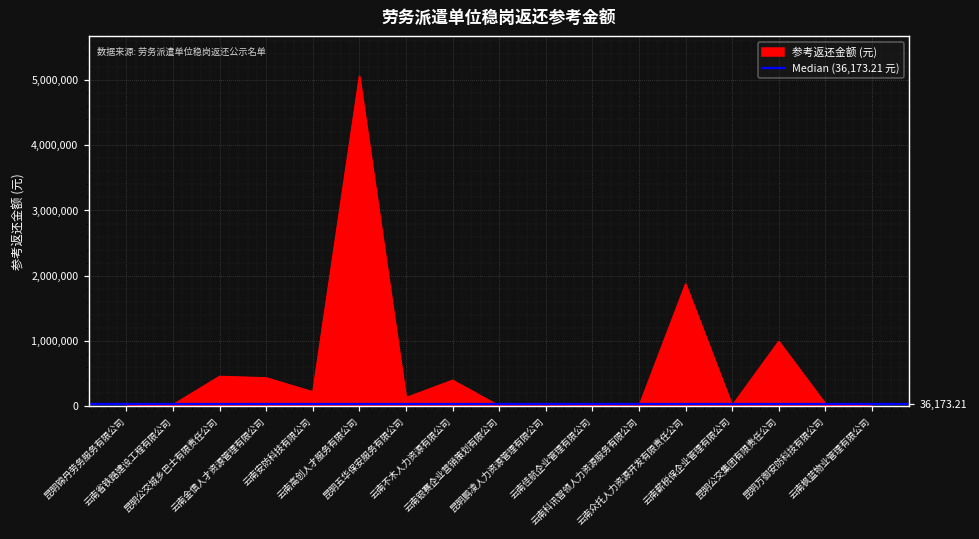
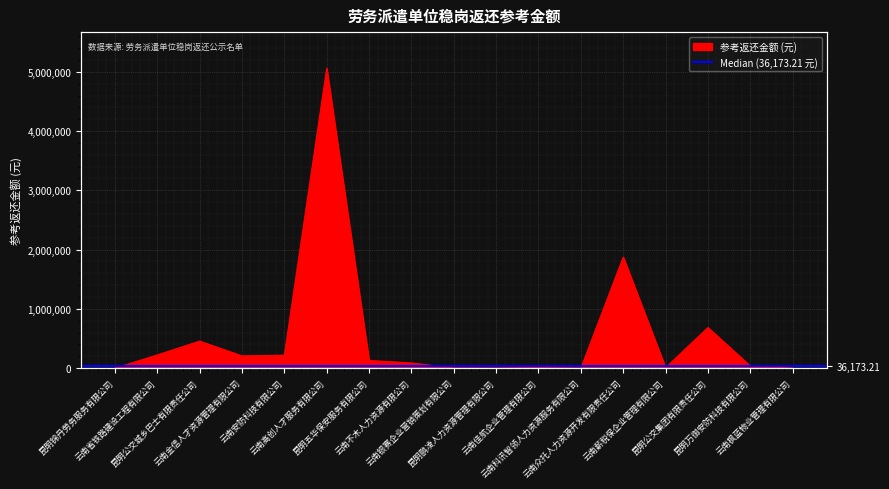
  {
    "昆明锦丹劳务服务有限公司": "0",
-   "云南省铁路建设工程有限公司": "0",
+   "云南省铁路建设工程有限公司": "200,000",
    "昆明公交城乡巴士有限责任公司": "500,000",
-   "云南金信人才资源管理有限公司": "400,000",
+   "云南金信人才资源管理有限公司": "200,000",
    "云南安防科技有限公司": "200,000",
    "云南高创人才服务有限公司": "5,100,000",
    "昆明五华保安服务有限公司": "100,000",
-   "云南不木人力资源有限公司": "400,000",
+   "云南不木人力资源有限公司": "100,000",
    "云南银赛企业营销策划有限公司": "0",
    "昆明鹏凌人力资源管理有限公司": "0",
    "云南佳航企业管理有限公司": "0",
    "云南科讯智领人力资源服务有限公司": "0",
    "云南众托人力资源开发有限责任公司": "1,900,000",
    "云南薪税保企业管理有限公司": "0",
-   "昆明公交集团有限责任公司": "1,000,000",
+   "昆明公交集团有限责任公司": "700,000",
    "昆明万御安防科技有限公司": "0",
    "云南枫蓝物业管理有限公司": "0"
  }
